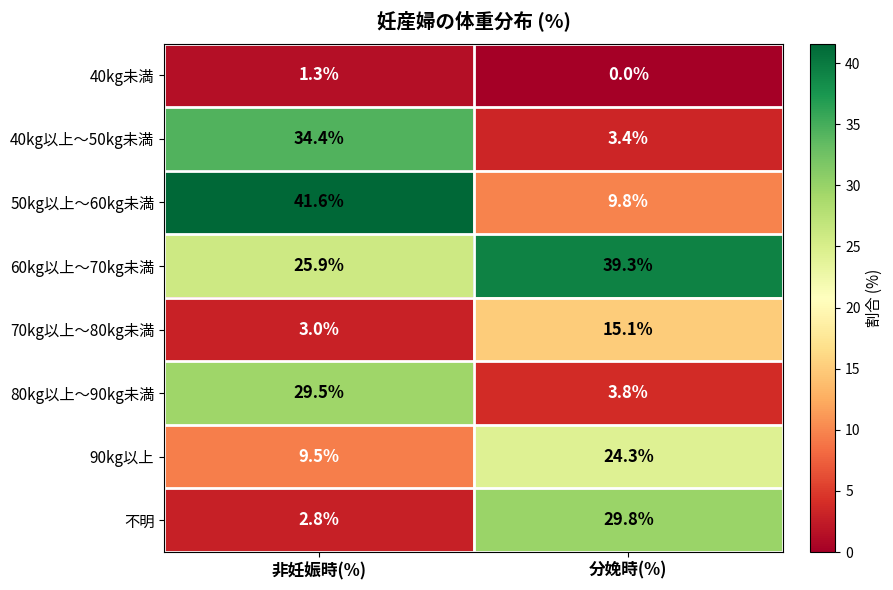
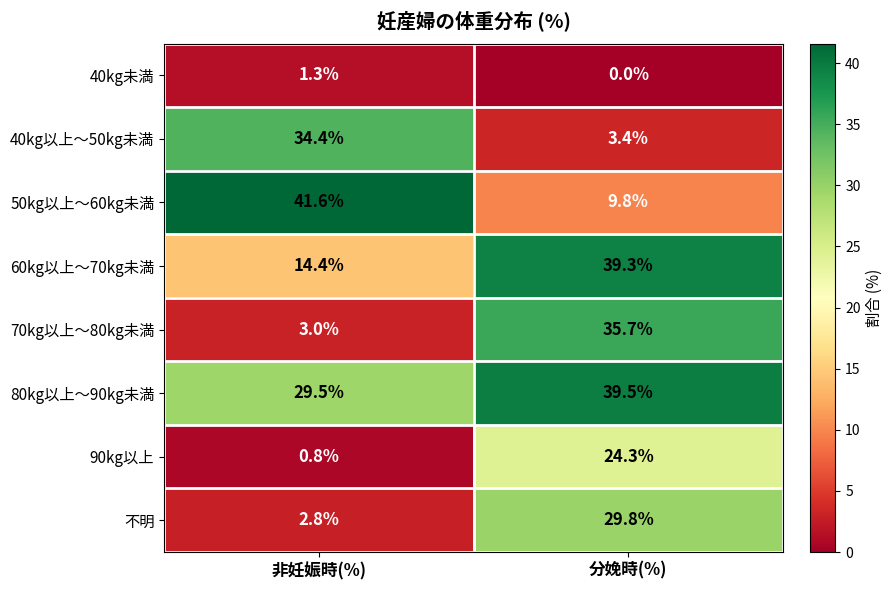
  {
    "40kg未満": {
      "非妊娠時(%)": "1.3%",
      "分娩時(%)": "0.0%"
    },
    "40kg以上～50kg未満": {
      "非妊娠時(%)": "34.4%",
      "分娩時(%)": "3.4%"
    },
    "50kg以上～60kg未満": {
      "非妊娠時(%)": "41.6%",
      "分娩時(%)": "9.8%"
    },
    "60kg以上～70kg未満": {
-     "非妊娠時(%)": "25.9%",
+     "非妊娠時(%)": "14.4%",
      "分娩時(%)": "39.3%"
    },
    "70kg以上～80kg未満": {
      "非妊娠時(%)": "3.0%",
-     "分娩時(%)": "15.1%"
+     "分娩時(%)": "35.7%"
    },
    "80kg以上～90kg未満": {
      "非妊娠時(%)": "29.5%",
-     "分娩時(%)": "3.8%"
+     "分娩時(%)": "39.5%"
    },
    "90kg以上": {
-     "非妊娠時(%)": "9.5%",
+     "非妊娠時(%)": "0.8%",
      "分娩時(%)": "24.3%"
    },
    "不明": {
      "非妊娠時(%)": "2.8%",
      "分娩時(%)": "29.8%"
    }
  }
